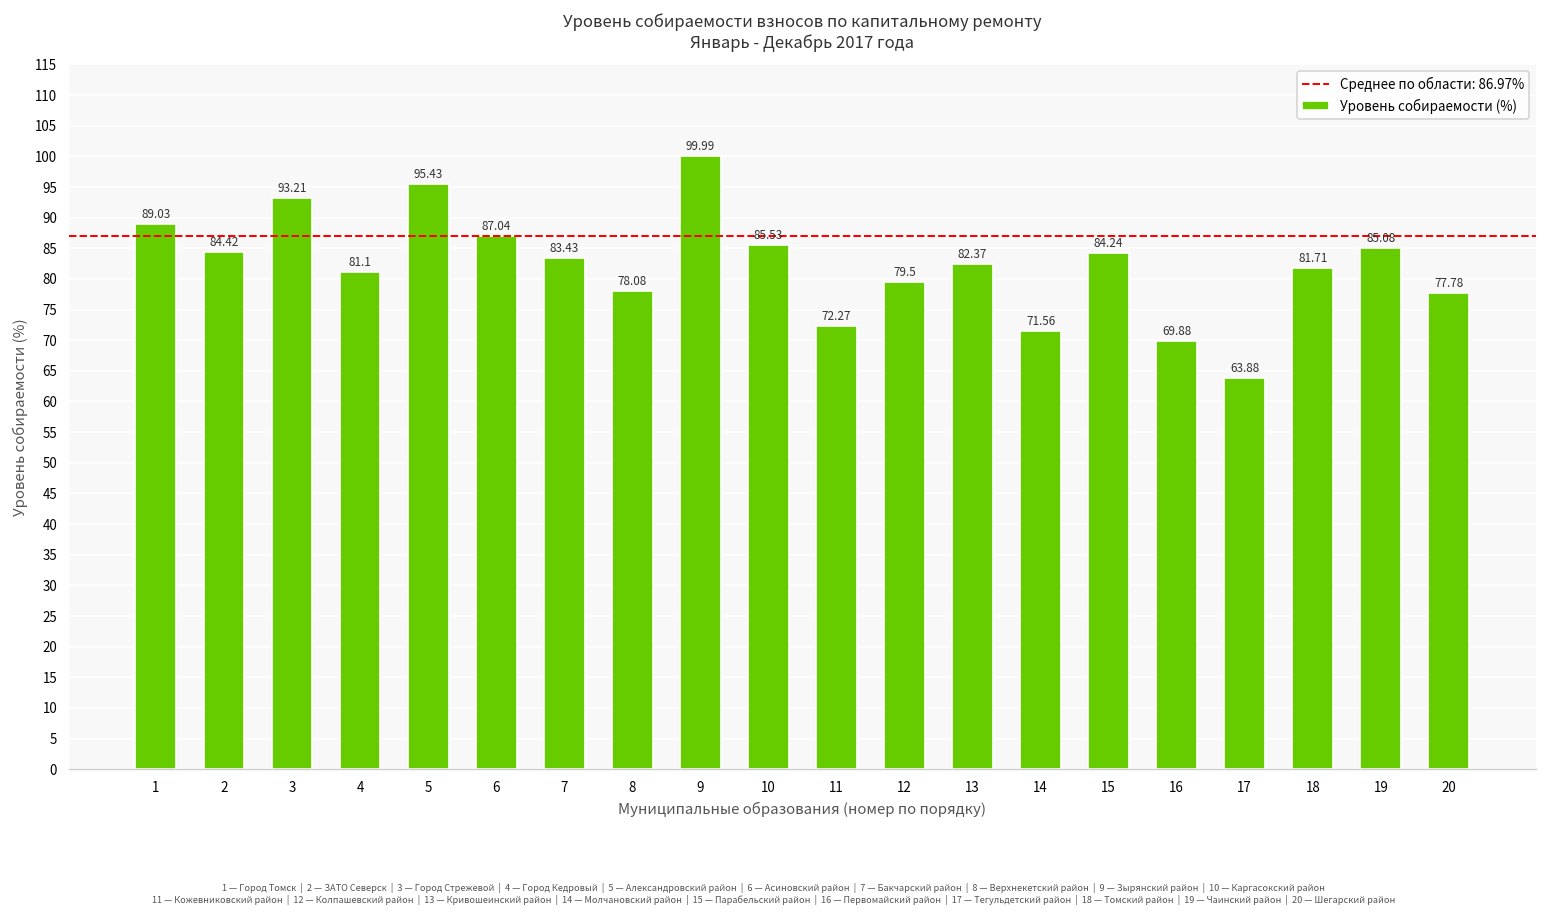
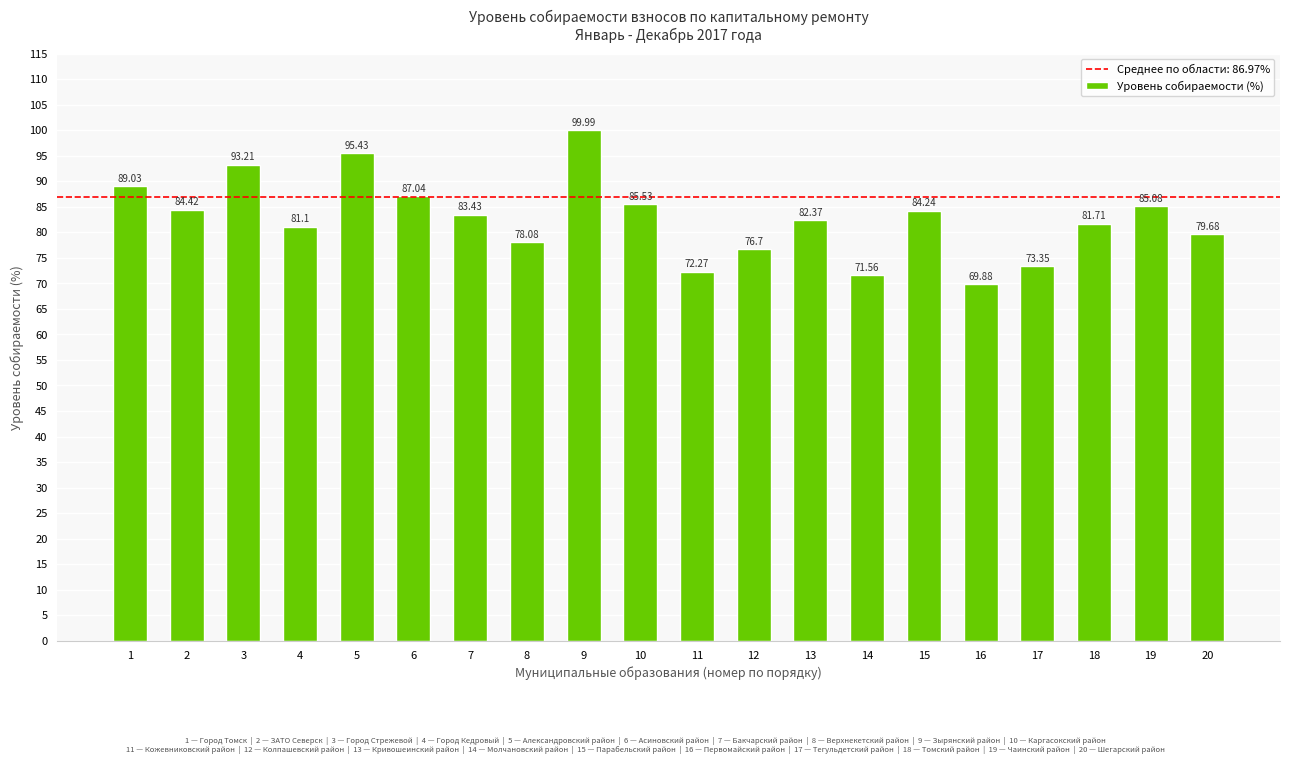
  {
    "1": 89.03,
    "2": 84.42,
    "3": 93.21,
    "4": 81.1,
    "5": 95.43,
    "6": 87.04,
    "7": 83.43,
    "8": 78.08,
    "9": 99.99,
    "10": 85.53,
    "11": 72.27,
-   "12": 79.5,
+   "12": 76.7,
    "13": 82.37,
    "14": 71.56,
    "15": 84.24,
    "16": 69.88,
-   "17": 63.88,
+   "17": 73.35,
    "18": 81.71,
    "19": 85.08,
-   "20": 77.78
+   "20": 79.68
  }
